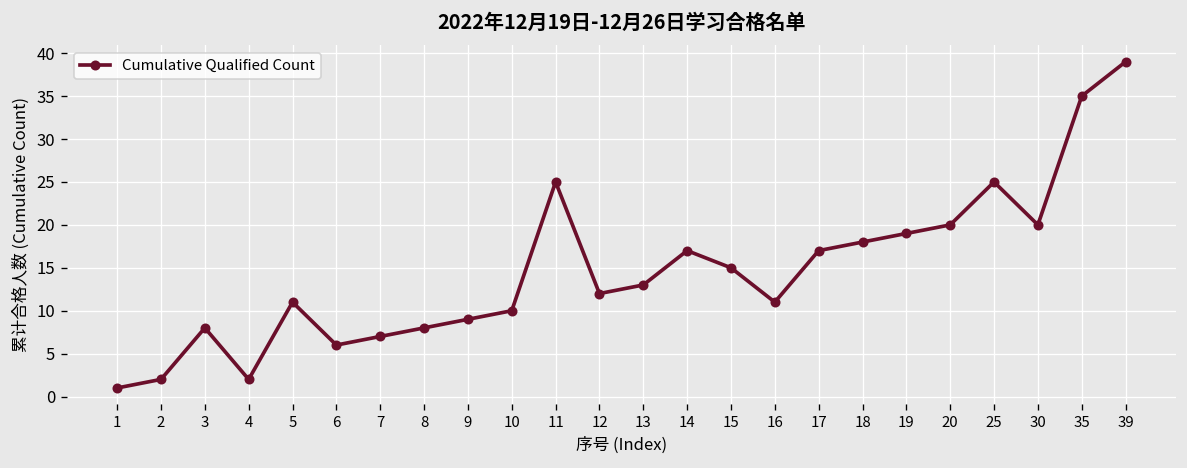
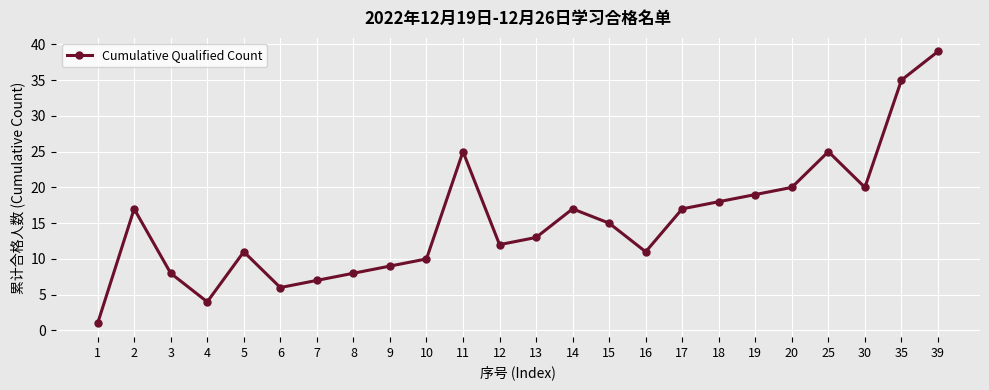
  {
    "1": 1,
-   "2": 2,
+   "2": 17,
    "3": 8,
-   "4": 2,
+   "4": 4,
    "5": 11,
    "6": 6,
    "7": 7,
    "8": 8,
    "9": 9,
    "10": 10,
    "11": 25,
    "12": 12,
    "13": 13,
    "14": 17,
    "15": 15,
    "16": 11,
    "17": 17,
    "18": 18,
    "19": 19,
    "20": 20,
    "25": 25,
    "30": 20,
    "35": 35,
    "39": 39
  }
